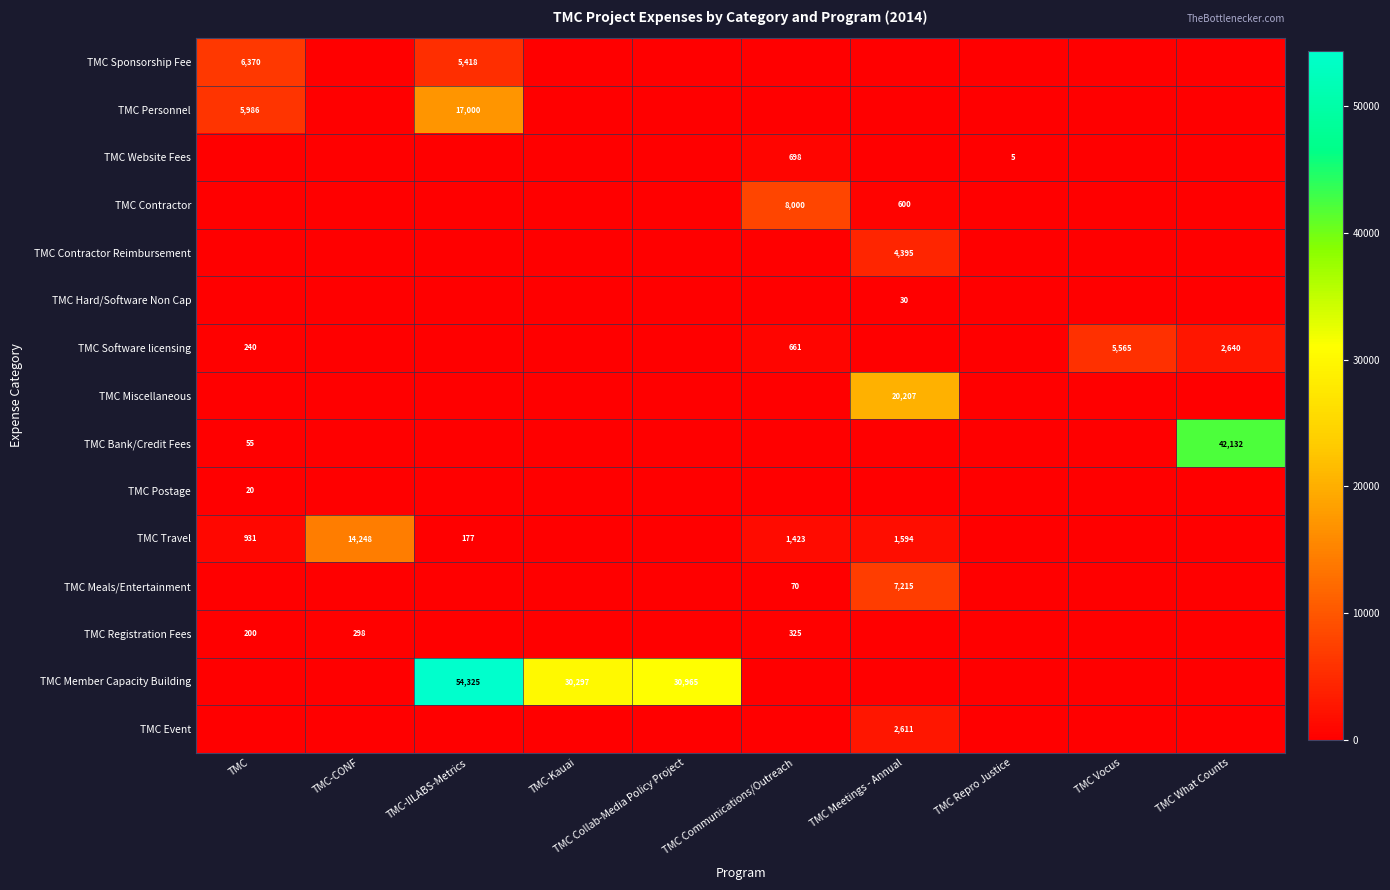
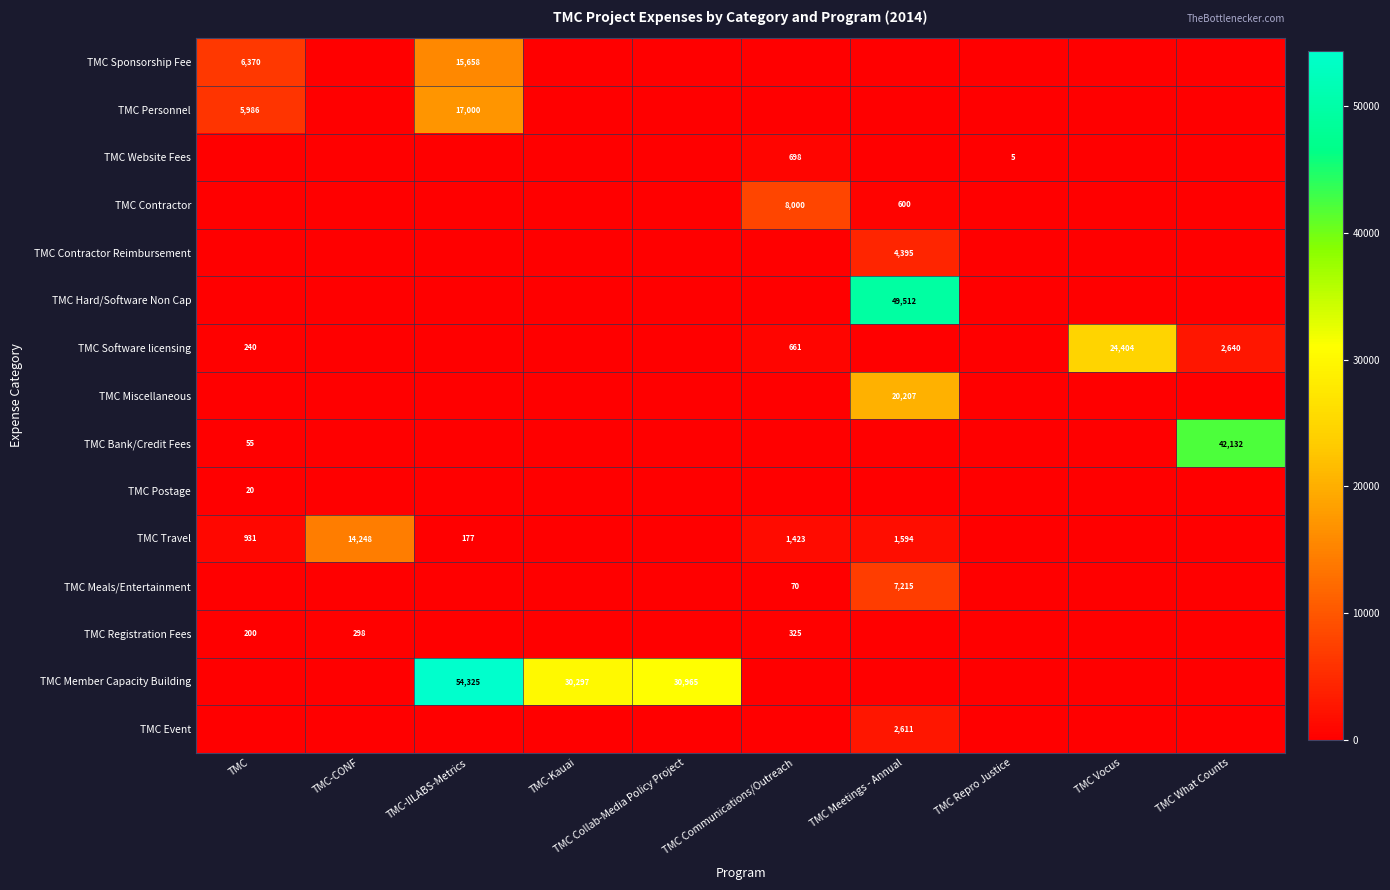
  {
    "TMC Sponsorship Fee": {
      "TMC": "6,370",
-     "TMC-IILABS-Metrics": "5,418"
+     "TMC-IILABS-Metrics": "15,658"
    },
    "TMC Personnel": {
      "TMC": "5,986",
      "TMC-IILABS-Metrics": "17,000"
    },
    "TMC Website Fees": {
      "TMC Communications/Outreach": "698",
      "TMC Repro Justice": "5"
    },
    "TMC Contractor": {
      "TMC Communications/Outreach": "8,000",
      "TMC Meetings - Annual": "600"
    },
    "TMC Contractor Reimbursement": {
      "TMC Meetings - Annual": "4,395"
    },
    "TMC Hard/Software Non Cap": {
-     "TMC Meetings - Annual": "30"
+     "TMC Meetings - Annual": "49,512"
    },
    "TMC Software licensing": {
      "TMC": "240",
      "TMC Communications/Outreach": "661",
-     "TMC Vocus": "5,565",
+     "TMC Vocus": "24,404",
      "TMC What Counts": "2,640"
    },
    "TMC Miscellaneous": {
      "TMC Meetings - Annual": "20,207"
    },
    "TMC Bank/Credit Fees": {
      "TMC": "55",
      "TMC What Counts": "42,132"
    },
    "TMC Postage": {
      "TMC": "20"
    },
    "TMC Travel": {
      "TMC": "931",
      "TMC-CONF": "14,248",
      "TMC-IILABS-Metrics": "177",
      "TMC Communications/Outreach": "1,423",
      "TMC Meetings - Annual": "1,594"
    },
    "TMC Meals/Entertainment": {
      "TMC Communications/Outreach": "70",
      "TMC Meetings - Annual": "7,215"
    },
    "TMC Registration Fees": {
      "TMC": "200",
      "TMC-CONF": "298",
      "TMC Communications/Outreach": "325"
    },
    "TMC Member Capacity Building": {
      "TMC-IILABS-Metrics": "54,325",
      "TMC-Kauai": "30,297",
      "TMC Collab-Media Policy Project": "30,965"
    },
    "TMC Event": {
      "TMC Meetings - Annual": "2,611"
    }
  }
